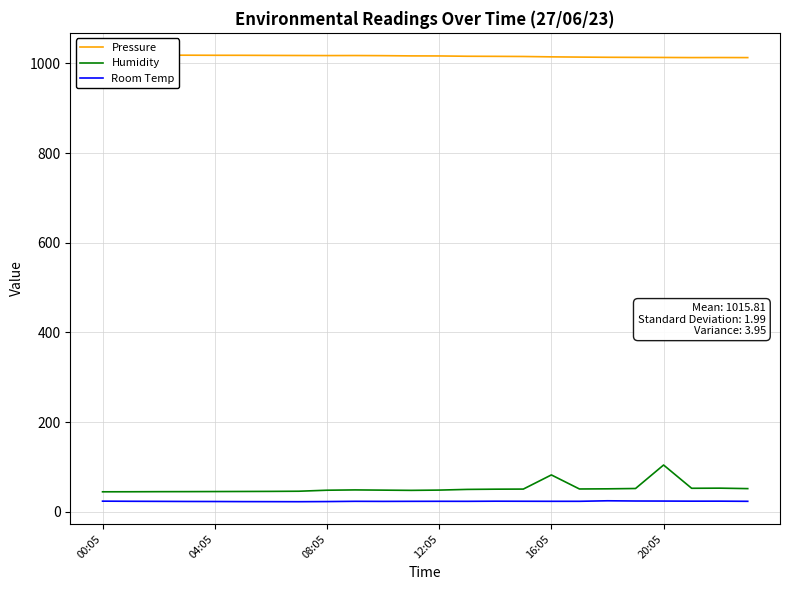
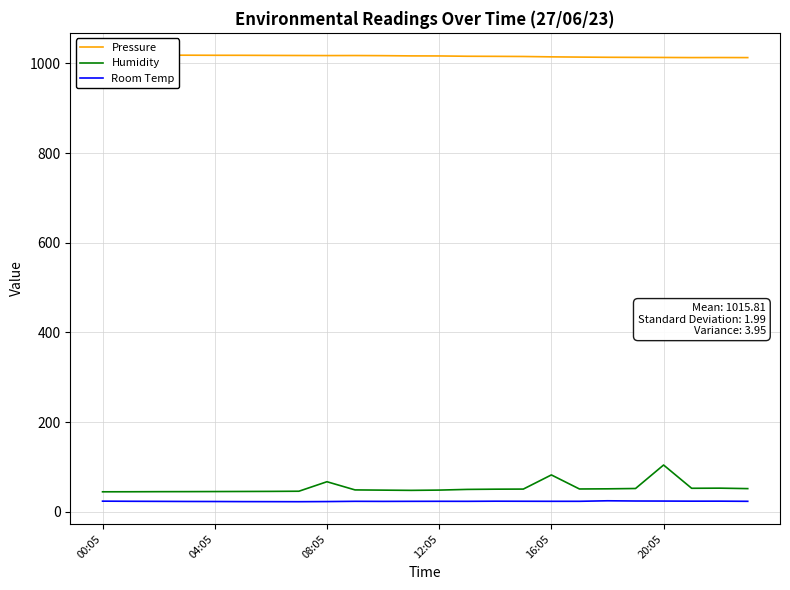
  {
    "Pressure": {
      "04:05": 1020,
      "08:05": 1020,
      "12:05": 1020,
      "16:05": 1010,
      "20:05": 1010
    },
    "Humidity": {
      "00:05": 40,
      "04:05": 50,
-     "08:05": 50,
+     "08:05": 70,
      "12:05": 50,
      "16:05": 80,
      "20:05": 100
    },
    "Room Temp": {
      "00:05": 20,
      "04:05": 20,
      "08:05": 20,
      "12:05": 20,
      "16:05": 20,
      "20:05": 20
    }
  }
